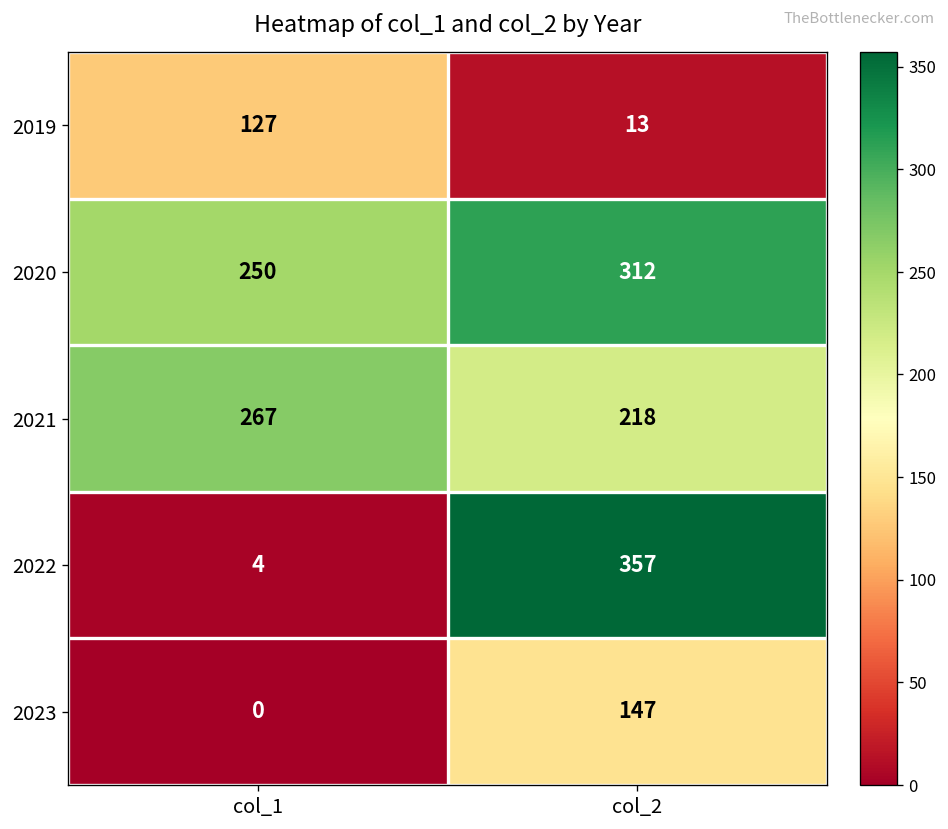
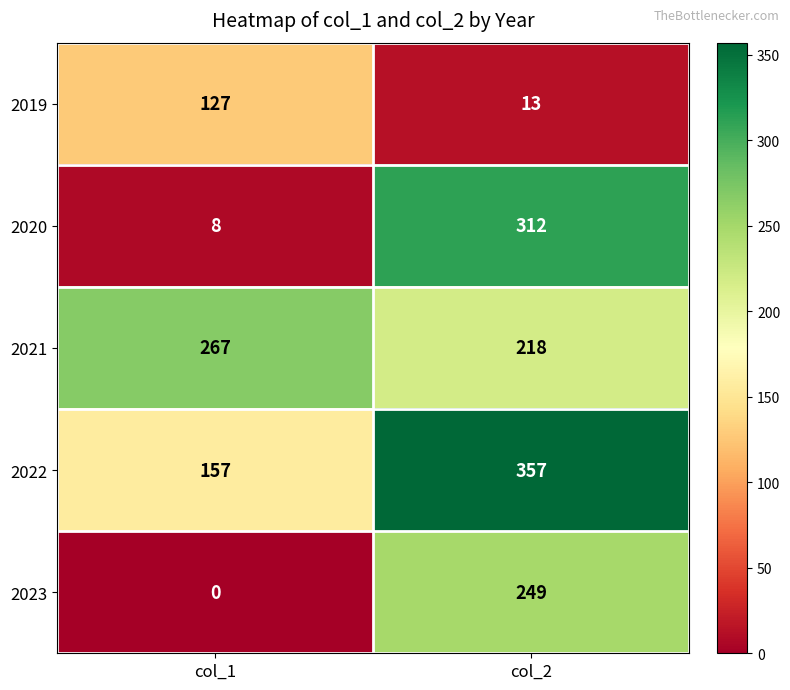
  {
    "2019": {
      "col_1": 127,
      "col_2": 13
    },
    "2020": {
-     "col_1": 250,
+     "col_1": 8,
      "col_2": 312
    },
    "2021": {
      "col_1": 267,
      "col_2": 218
    },
    "2022": {
-     "col_1": 4,
+     "col_1": 157,
      "col_2": 357
    },
    "2023": {
      "col_1": 0,
-     "col_2": 147
+     "col_2": 249
    }
  }
